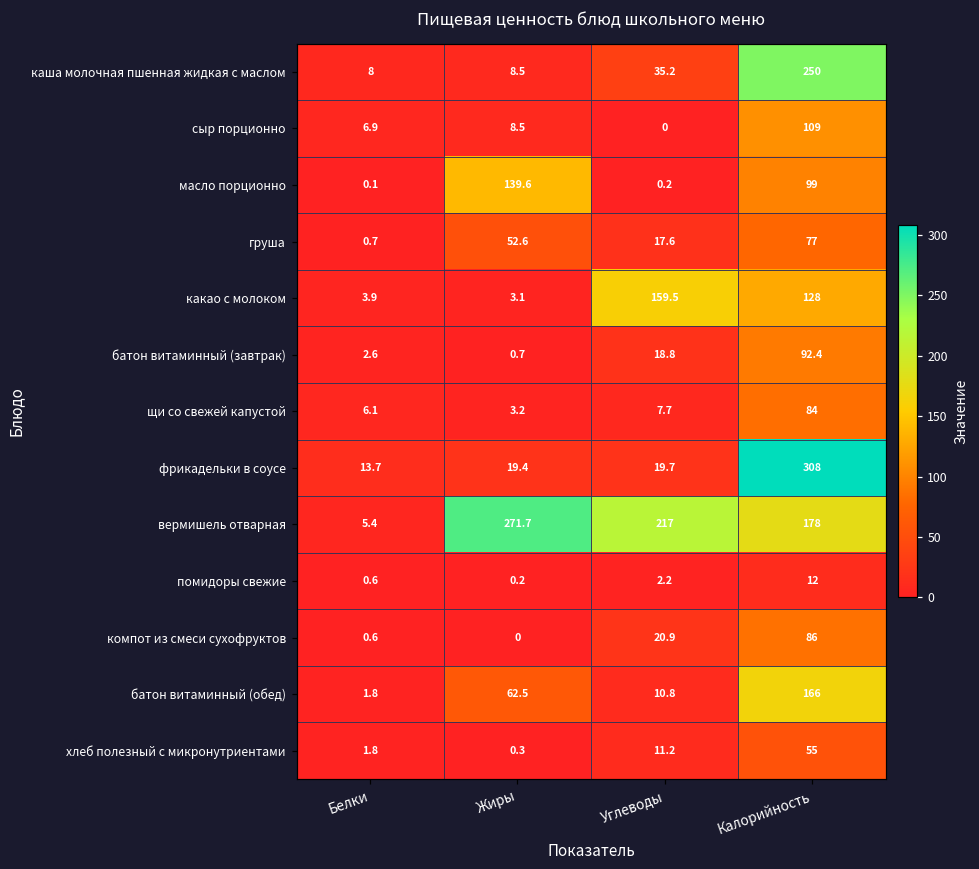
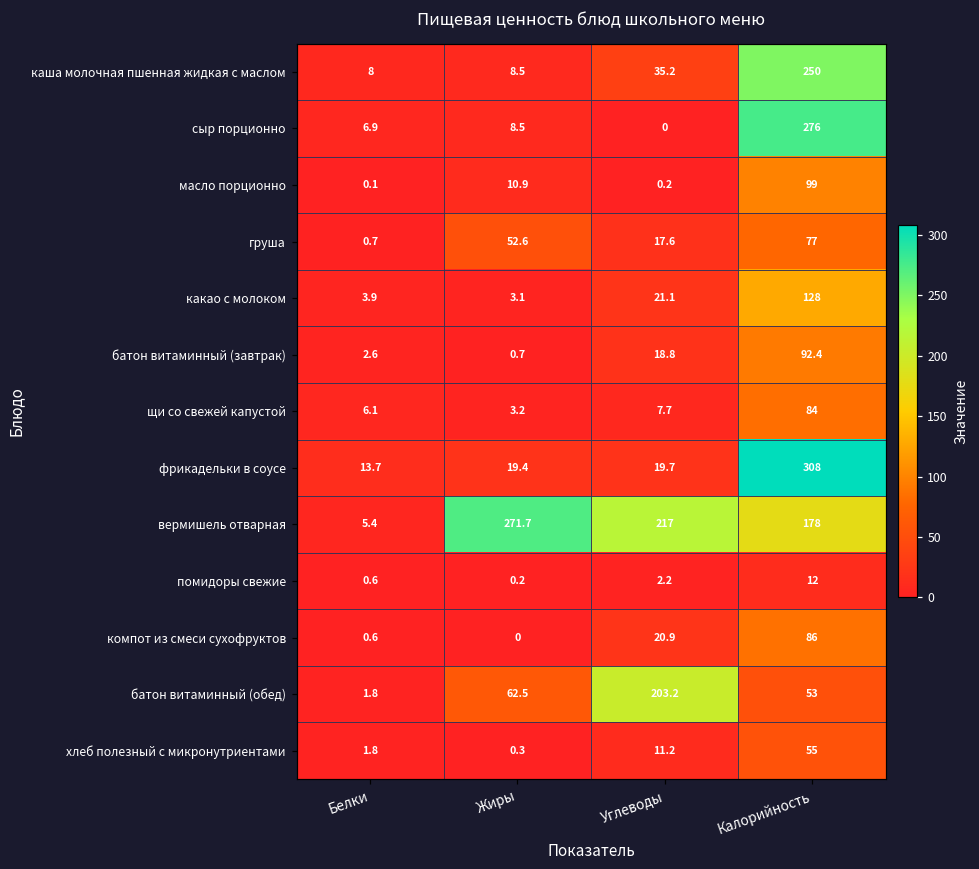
  {
    "каша молочная пшенная жидкая с маслом": {
      "Белки": 8,
      "Жиры": 8.5,
      "Углеводы": 35.2,
      "Калорийность": 250
    },
    "сыр порционно": {
      "Белки": 6.9,
      "Жиры": 8.5,
      "Углеводы": 0,
-     "Калорийность": 109
+     "Калорийность": 276
    },
    "масло порционно": {
      "Белки": 0.1,
-     "Жиры": 139.6,
+     "Жиры": 10.9,
      "Углеводы": 0.2,
      "Калорийность": 99
    },
    "груша": {
      "Белки": 0.7,
      "Жиры": 52.6,
      "Углеводы": 17.6,
      "Калорийность": 77
    },
    "какао с молоком": {
      "Белки": 3.9,
      "Жиры": 3.1,
-     "Углеводы": 159.5,
+     "Углеводы": 21.1,
      "Калорийность": 128
    },
    "батон витаминный (завтрак)": {
      "Белки": 2.6,
      "Жиры": 0.7,
      "Углеводы": 18.8,
      "Калорийность": 92.4
    },
    "щи со свежей капустой": {
      "Белки": 6.1,
      "Жиры": 3.2,
      "Углеводы": 7.7,
      "Калорийность": 84
    },
    "фрикадельки в соусе": {
      "Белки": 13.7,
      "Жиры": 19.4,
      "Углеводы": 19.7,
      "Калорийность": 308
    },
    "вермишель отварная": {
      "Белки": 5.4,
      "Жиры": 271.7,
      "Углеводы": 217,
      "Калорийность": 178
    },
    "помидоры свежие": {
      "Белки": 0.6,
      "Жиры": 0.2,
      "Углеводы": 2.2,
      "Калорийность": 12
    },
    "компот из смеси сухофруктов": {
      "Белки": 0.6,
      "Жиры": 0,
      "Углеводы": 20.9,
      "Калорийность": 86
    },
    "батон витаминный (обед)": {
      "Белки": 1.8,
      "Жиры": 62.5,
-     "Углеводы": 10.8,
-     "Калорийность": 166
+     "Углеводы": 203.2,
+     "Калорийность": 53
    },
    "хлеб полезный с микронутриентами": {
      "Белки": 1.8,
      "Жиры": 0.3,
      "Углеводы": 11.2,
      "Калорийность": 55
    }
  }
